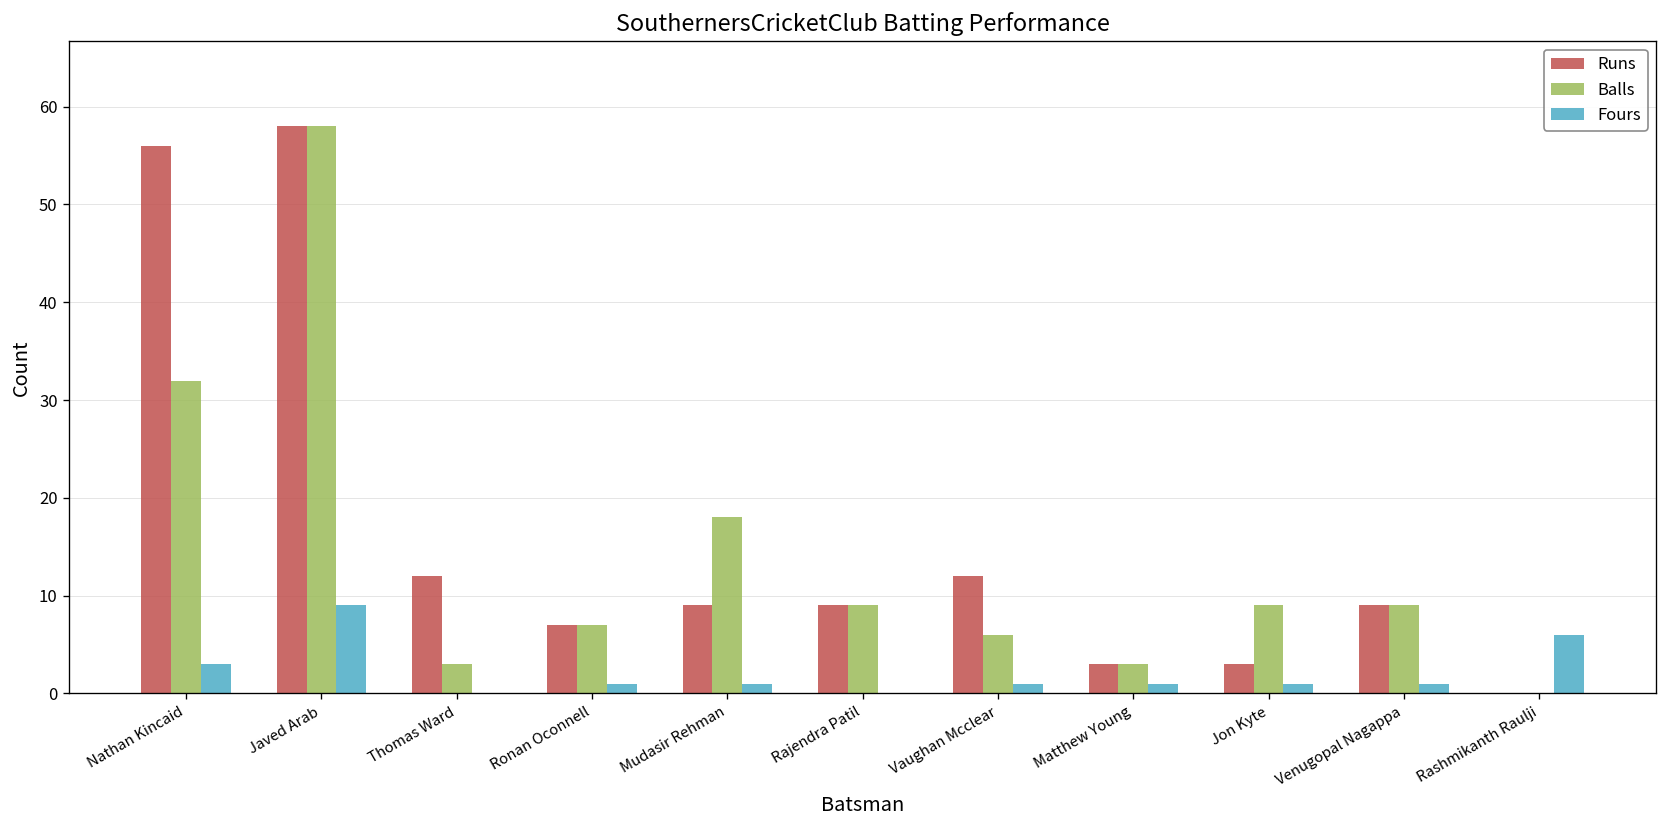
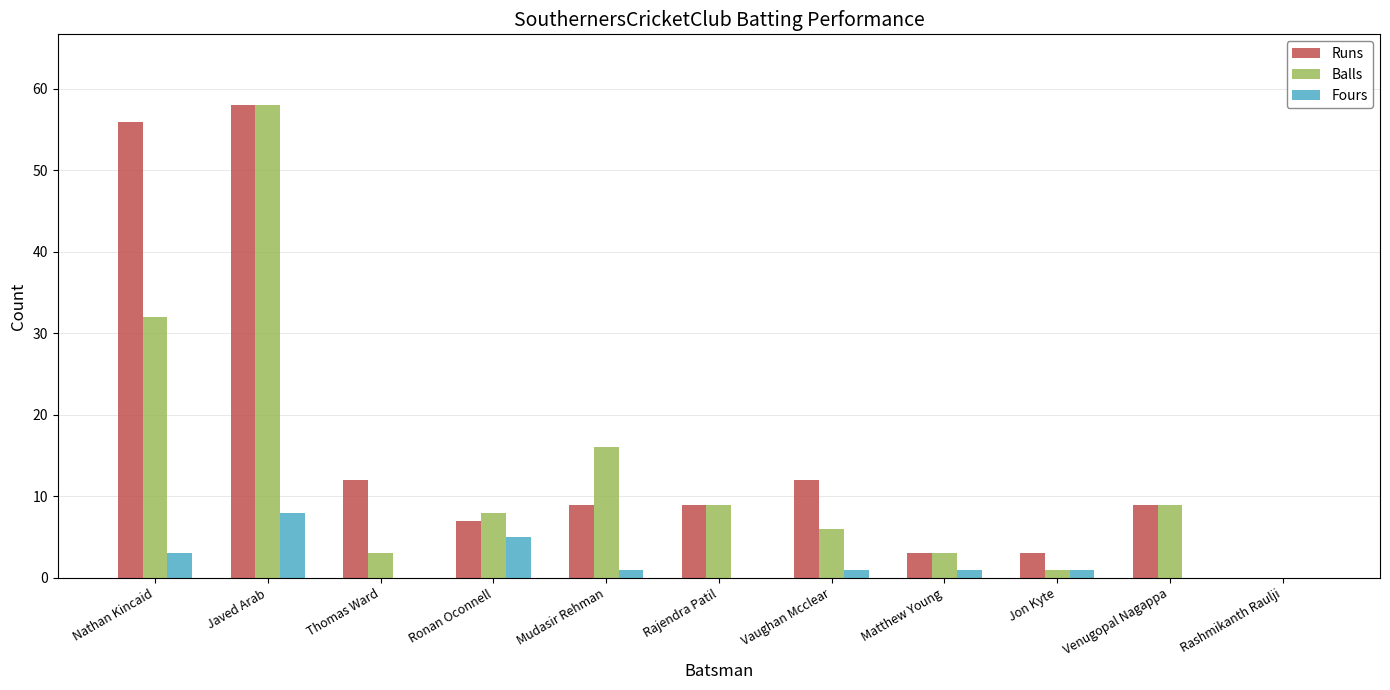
  {
    "Runs": {
      "Nathan Kincaid": 56,
      "Javed Arab": 58,
      "Thomas Ward": 12,
      "Ronan Oconnell": 7,
      "Mudasir Rehman": 9,
      "Rajendra Patil": 9,
      "Vaughan Mcclear": 12,
      "Matthew Young": 3,
      "Jon Kyte": 3,
      "Venugopal Nagappa": 9,
      "Rashmikanth Raulji": 0
    },
    "Balls": {
      "Nathan Kincaid": 32,
      "Javed Arab": 58,
      "Thomas Ward": 3,
-     "Ronan Oconnell": 7,
-     "Mudasir Rehman": 18,
+     "Ronan Oconnell": 8,
+     "Mudasir Rehman": 16,
      "Rajendra Patil": 9,
      "Vaughan Mcclear": 6,
      "Matthew Young": 3,
-     "Jon Kyte": 9,
+     "Jon Kyte": 1,
      "Venugopal Nagappa": 9,
      "Rashmikanth Raulji": 0
    },
    "Fours": {
      "Nathan Kincaid": 3,
-     "Javed Arab": 9,
+     "Javed Arab": 8,
      "Thomas Ward": 0,
-     "Ronan Oconnell": 1,
+     "Ronan Oconnell": 5,
      "Mudasir Rehman": 1,
      "Rajendra Patil": 0,
      "Vaughan Mcclear": 1,
      "Matthew Young": 1,
      "Jon Kyte": 1,
-     "Venugopal Nagappa": 1,
-     "Rashmikanth Raulji": 6
+     "Venugopal Nagappa": 0,
+     "Rashmikanth Raulji": 0
    }
  }
